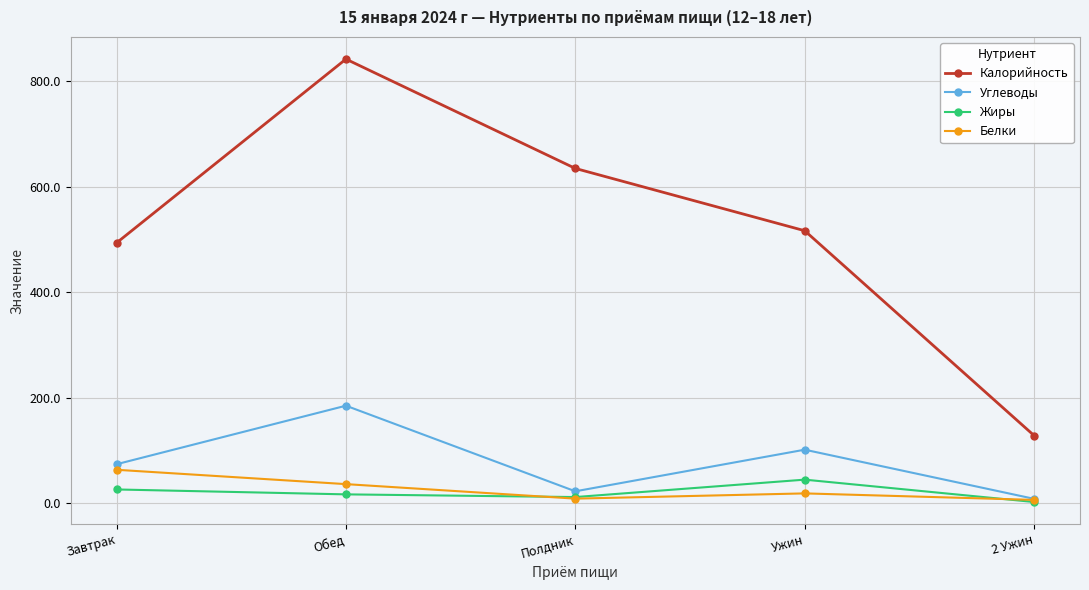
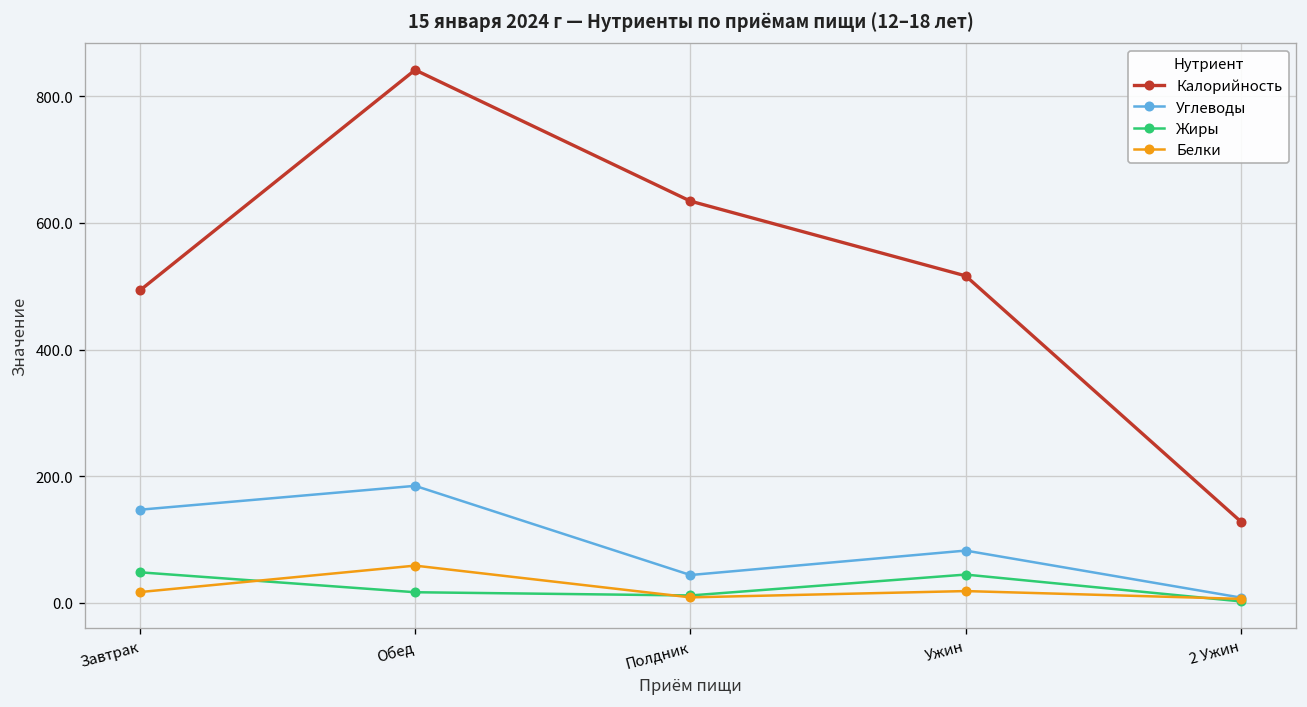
  {
    "Калорийность": {
      "Завтрак": 490,
      "Обед": 840,
      "Полдник": 630,
      "Ужин": 520,
      "2 Ужин": 130
    },
    "Углеводы": {
-     "Завтрак": 70,
+     "Завтрак": 150,
      "Обед": 180,
-     "Полдник": 20,
-     "Ужин": 100
+     "Полдник": 40,
+     "Ужин": 80
    },
    "Жиры": {
-     "Завтрак": 30,
+     "Завтрак": 50,
      "Обед": 20,
      "Ужин": 40
    },
    "Белки": {
-     "Завтрак": 60,
-     "Обед": 40,
+     "Завтрак": 20,
+     "Обед": 60,
      "Ужин": 20
    }
  }
